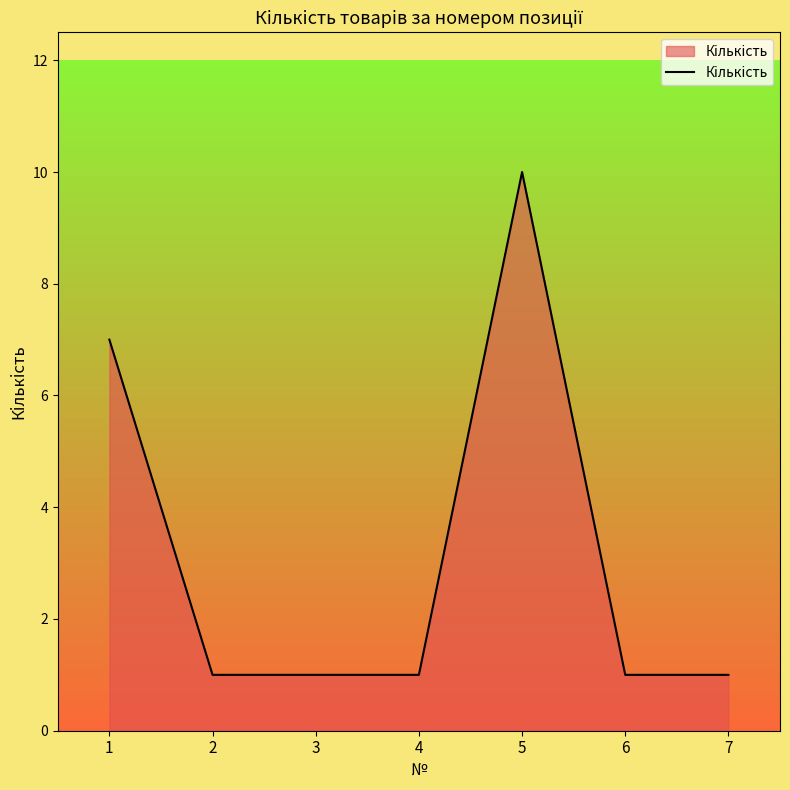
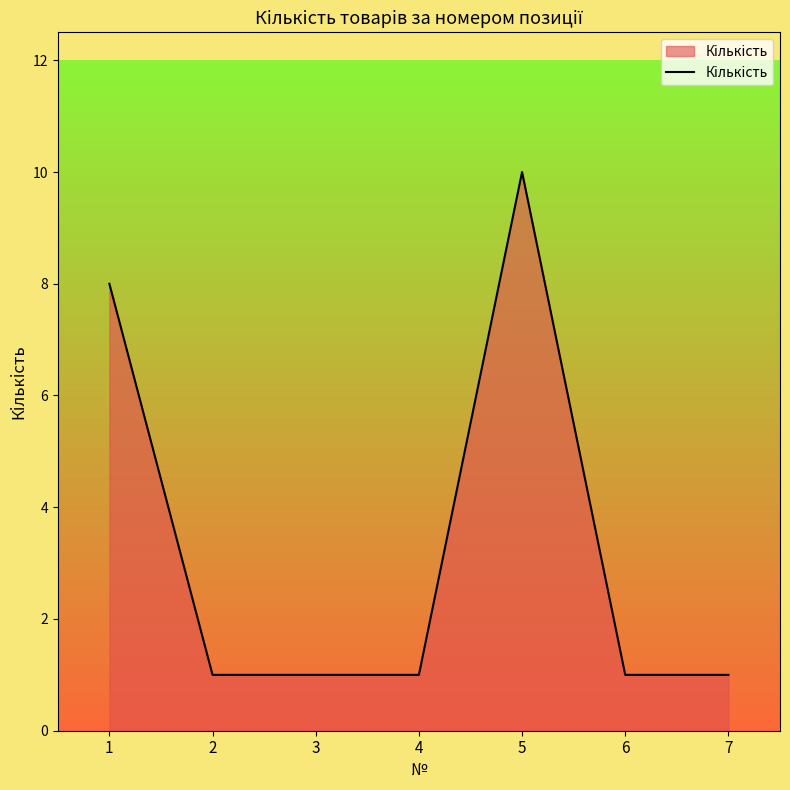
  {
-   "1": 7,
+   "1": 8,
    "2": 1,
    "3": 1,
    "4": 1,
    "5": 10,
    "6": 1,
    "7": 1
  }
